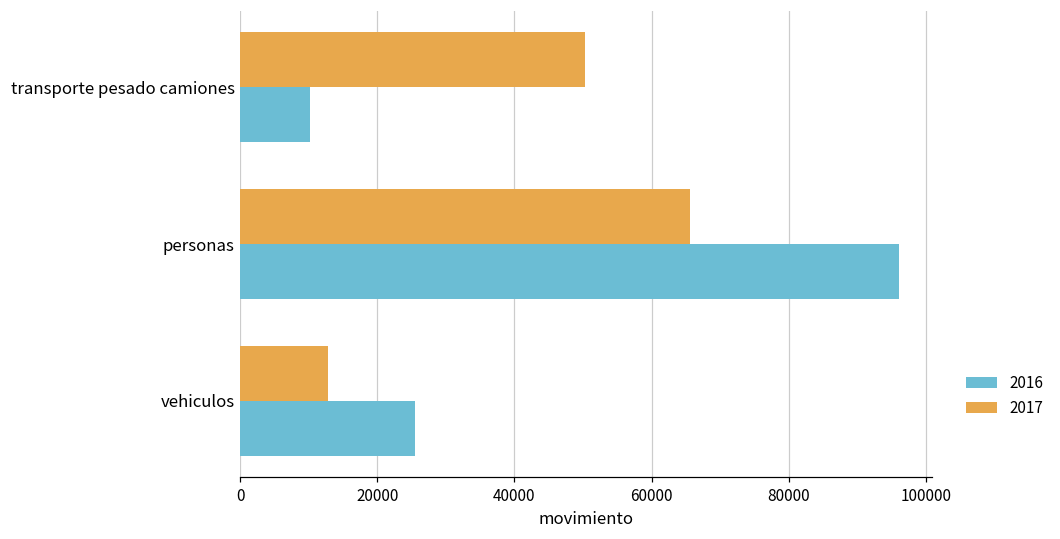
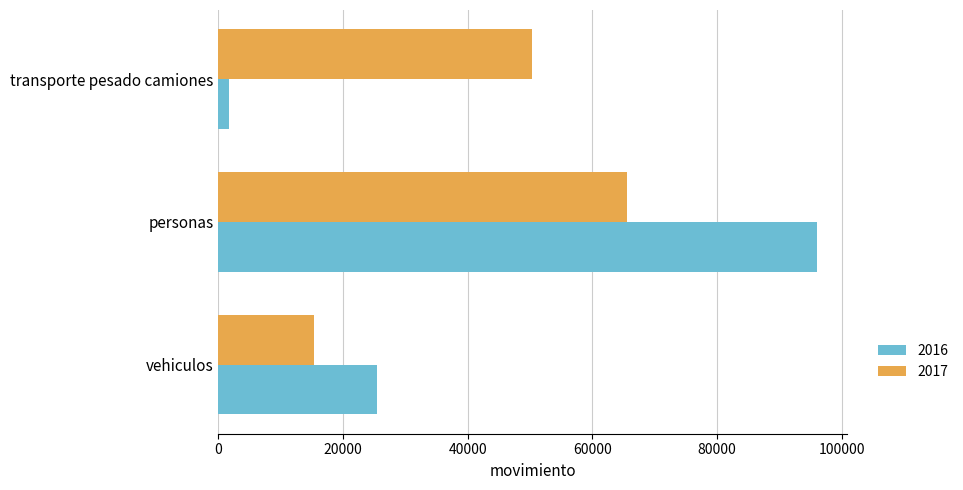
  {
    "2016": {
-     "transporte pesado camiones": 10000,
+     "transporte pesado camiones": 2000,
      "personas": 96000,
      "vehiculos": 25000
    },
    "2017": {
      "transporte pesado camiones": 50000,
      "personas": 66000,
-     "vehiculos": 13000
+     "vehiculos": 15000
    }
  }
